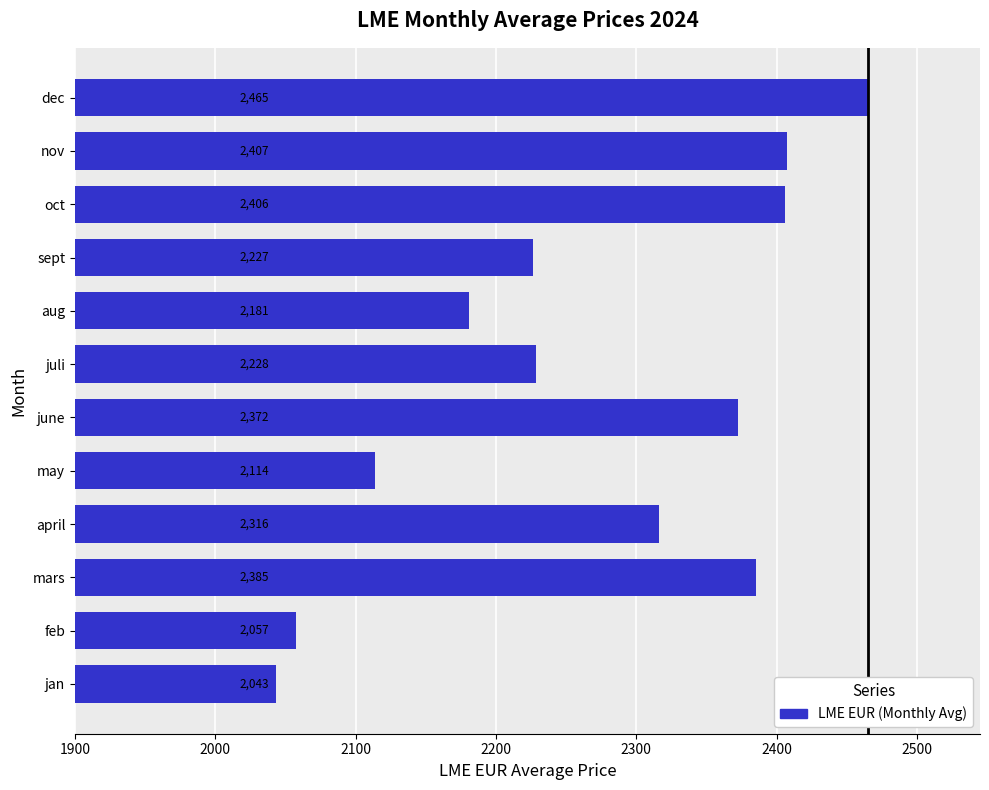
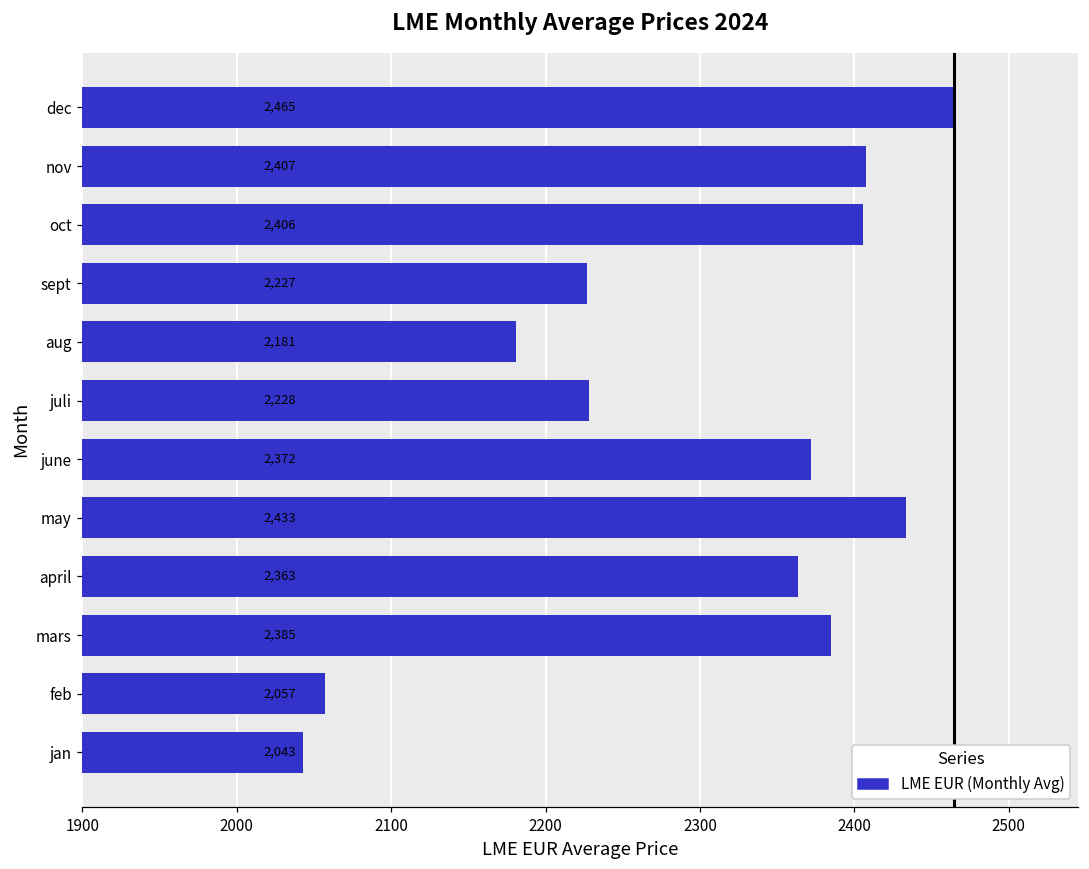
  {
    "dec": "2,465",
    "nov": "2,407",
    "oct": "2,406",
    "sept": "2,227",
    "aug": "2,181",
    "juli": "2,228",
    "june": "2,372",
-   "may": "2,114",
-   "april": "2,316",
+   "may": "2,433",
+   "april": "2,363",
    "mars": "2,385",
    "feb": "2,057",
    "jan": "2,043"
  }
